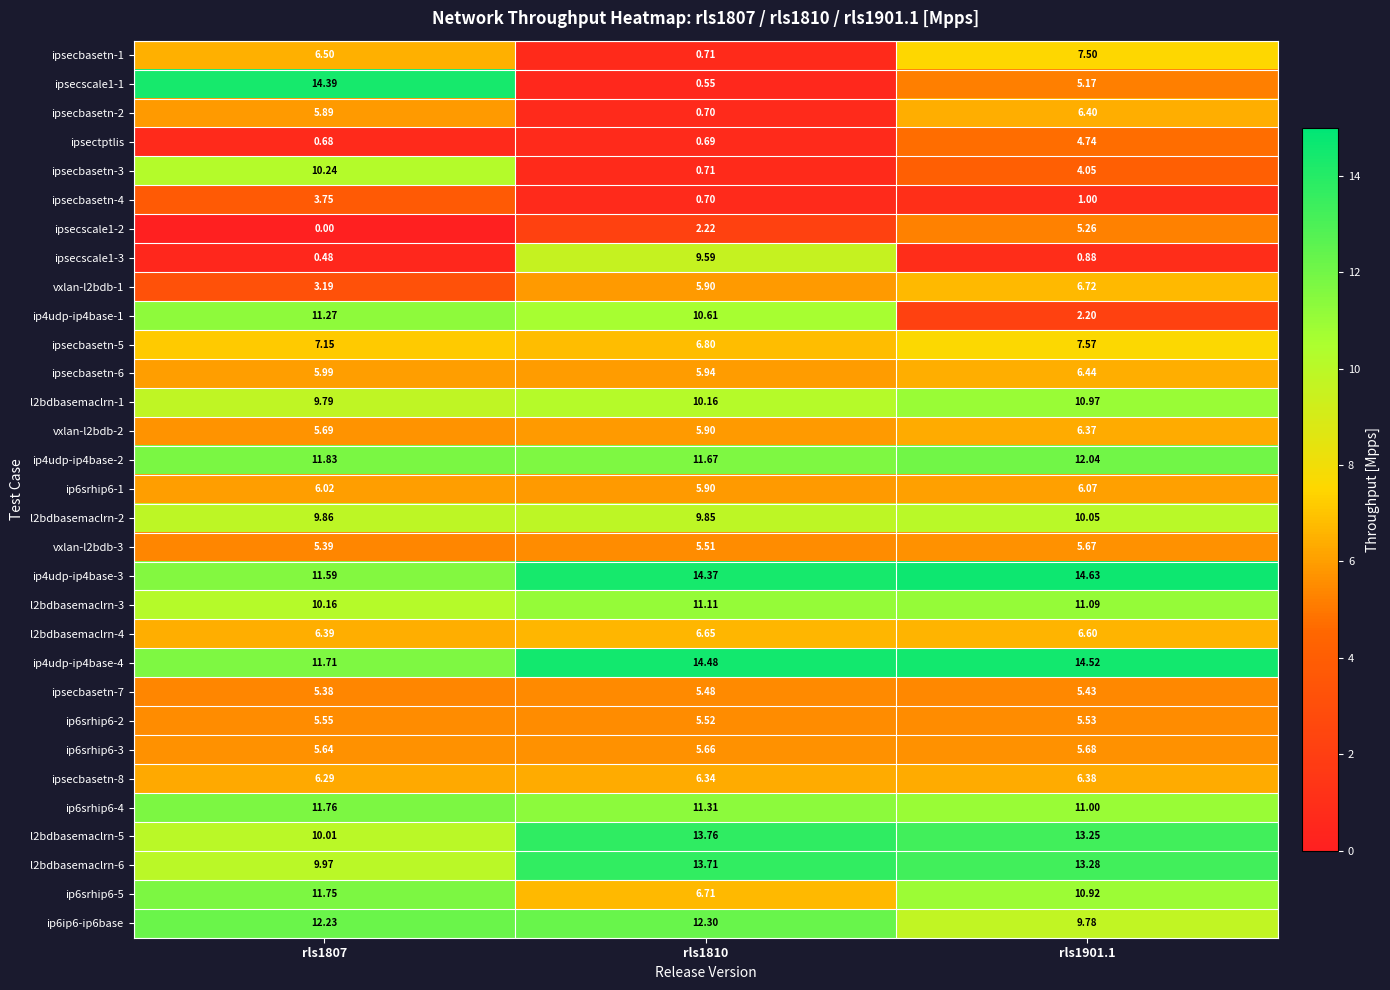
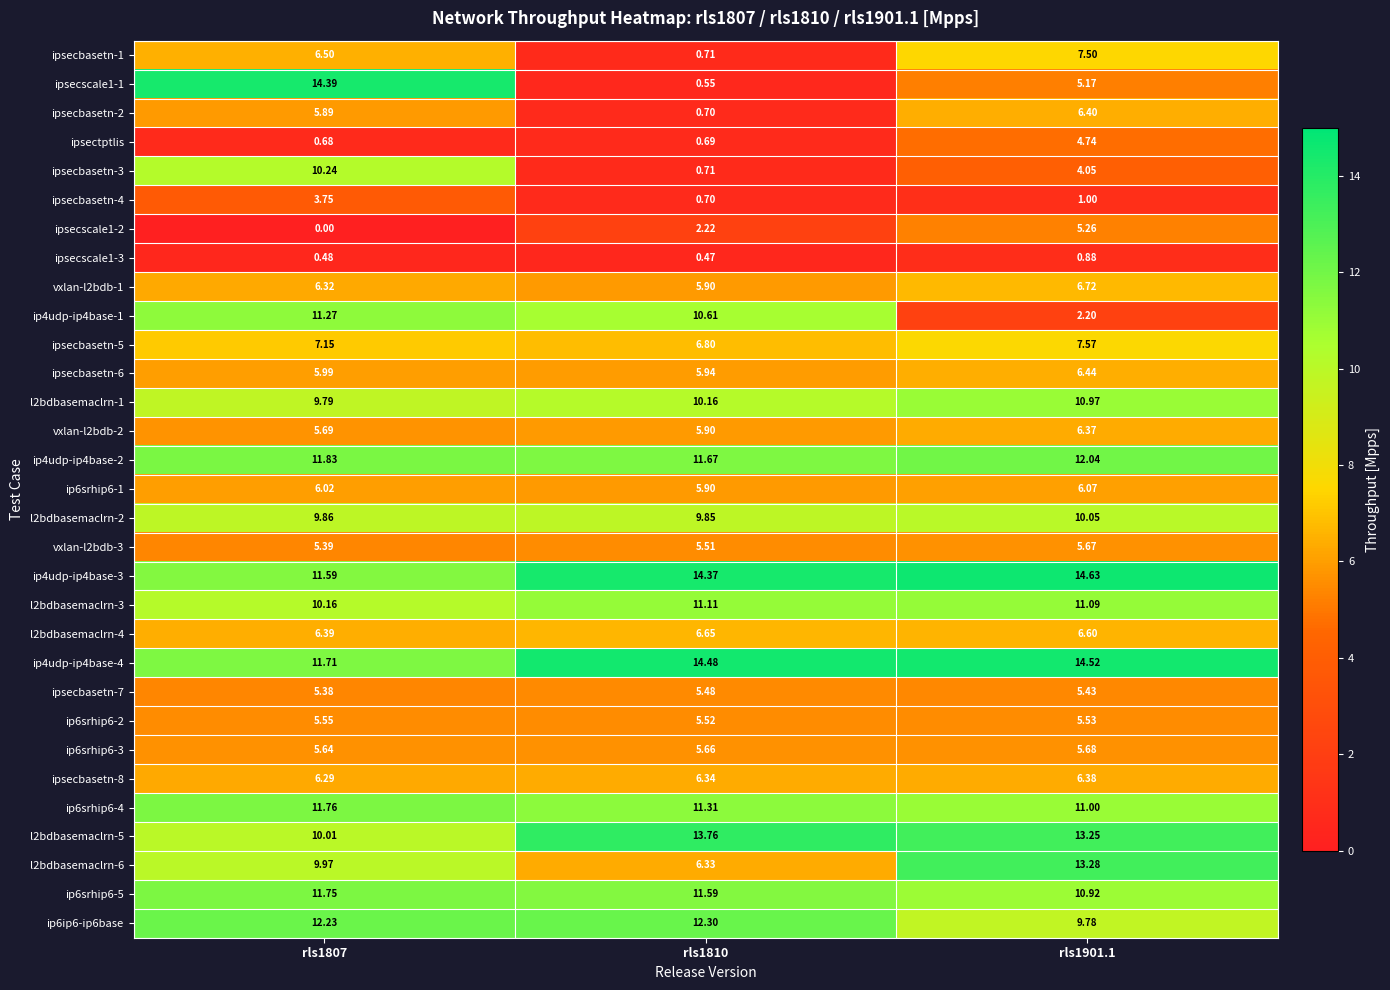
  {
    "ipsecbasetn-1": {
      "rls1807": 6.50,
      "rls1810": 0.71,
      "rls1901.1": 7.50
    },
    "ipsecscale1-1": {
      "rls1807": 14.39,
      "rls1810": 0.55,
      "rls1901.1": 5.17
    },
    "ipsecbasetn-2": {
      "rls1807": 5.89,
      "rls1810": 0.70,
      "rls1901.1": 6.40
    },
    "ipsectptlis": {
      "rls1807": 0.68,
      "rls1810": 0.69,
      "rls1901.1": 4.74
    },
    "ipsecbasetn-3": {
      "rls1807": 10.24,
      "rls1810": 0.71,
      "rls1901.1": 4.05
    },
    "ipsecbasetn-4": {
      "rls1807": 3.75,
      "rls1810": 0.70,
      "rls1901.1": 1.00
    },
    "ipsecscale1-2": {
      "rls1807": 0.00,
      "rls1810": 2.22,
      "rls1901.1": 5.26
    },
    "ipsecscale1-3": {
      "rls1807": 0.48,
-     "rls1810": 9.59,
+     "rls1810": 0.47,
      "rls1901.1": 0.88
    },
    "vxlan-l2bdb-1": {
-     "rls1807": 3.19,
+     "rls1807": 6.32,
      "rls1810": 5.90,
      "rls1901.1": 6.72
    },
    "ip4udp-ip4base-1": {
      "rls1807": 11.27,
      "rls1810": 10.61,
      "rls1901.1": 2.20
    },
    "ipsecbasetn-5": {
      "rls1807": 7.15,
      "rls1810": 6.80,
      "rls1901.1": 7.57
    },
    "ipsecbasetn-6": {
      "rls1807": 5.99,
      "rls1810": 5.94,
      "rls1901.1": 6.44
    },
    "l2bdbasemaclrn-1": {
      "rls1807": 9.79,
      "rls1810": 10.16,
      "rls1901.1": 10.97
    },
    "vxlan-l2bdb-2": {
      "rls1807": 5.69,
      "rls1810": 5.90,
      "rls1901.1": 6.37
    },
    "ip4udp-ip4base-2": {
      "rls1807": 11.83,
      "rls1810": 11.67,
      "rls1901.1": 12.04
    },
    "ip6srhip6-1": {
      "rls1807": 6.02,
      "rls1810": 5.90,
      "rls1901.1": 6.07
    },
    "l2bdbasemaclrn-2": {
      "rls1807": 9.86,
      "rls1810": 9.85,
      "rls1901.1": 10.05
    },
    "vxlan-l2bdb-3": {
      "rls1807": 5.39,
      "rls1810": 5.51,
      "rls1901.1": 5.67
    },
    "ip4udp-ip4base-3": {
      "rls1807": 11.59,
      "rls1810": 14.37,
      "rls1901.1": 14.63
    },
    "l2bdbasemaclrn-3": {
      "rls1807": 10.16,
      "rls1810": 11.11,
      "rls1901.1": 11.09
    },
    "l2bdbasemaclrn-4": {
      "rls1807": 6.39,
      "rls1810": 6.65,
      "rls1901.1": 6.60
    },
    "ip4udp-ip4base-4": {
      "rls1807": 11.71,
      "rls1810": 14.48,
      "rls1901.1": 14.52
    },
    "ipsecbasetn-7": {
      "rls1807": 5.38,
      "rls1810": 5.48,
      "rls1901.1": 5.43
    },
    "ip6srhip6-2": {
      "rls1807": 5.55,
      "rls1810": 5.52,
      "rls1901.1": 5.53
    },
    "ip6srhip6-3": {
      "rls1807": 5.64,
      "rls1810": 5.66,
      "rls1901.1": 5.68
    },
    "ipsecbasetn-8": {
      "rls1807": 6.29,
      "rls1810": 6.34,
      "rls1901.1": 6.38
    },
    "ip6srhip6-4": {
      "rls1807": 11.76,
      "rls1810": 11.31,
      "rls1901.1": 11.00
    },
    "l2bdbasemaclrn-5": {
      "rls1807": 10.01,
      "rls1810": 13.76,
      "rls1901.1": 13.25
    },
    "l2bdbasemaclrn-6": {
      "rls1807": 9.97,
-     "rls1810": 13.71,
+     "rls1810": 6.33,
      "rls1901.1": 13.28
    },
    "ip6srhip6-5": {
      "rls1807": 11.75,
-     "rls1810": 6.71,
+     "rls1810": 11.59,
      "rls1901.1": 10.92
    },
    "ip6ip6-ip6base": {
      "rls1807": 12.23,
      "rls1810": 12.30,
      "rls1901.1": 9.78
    }
  }
